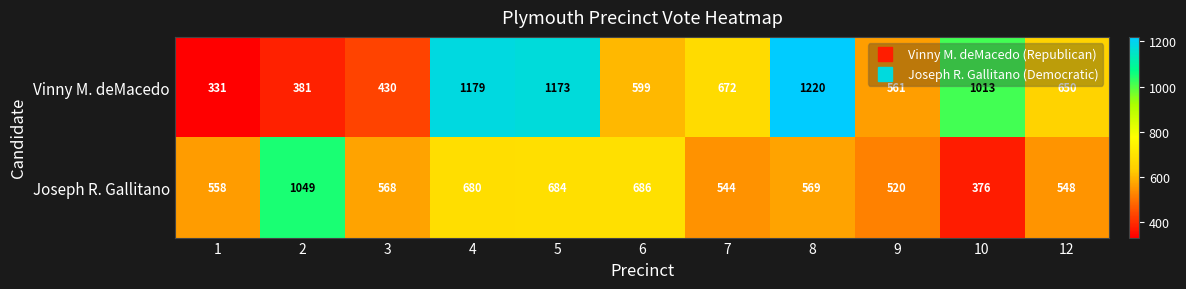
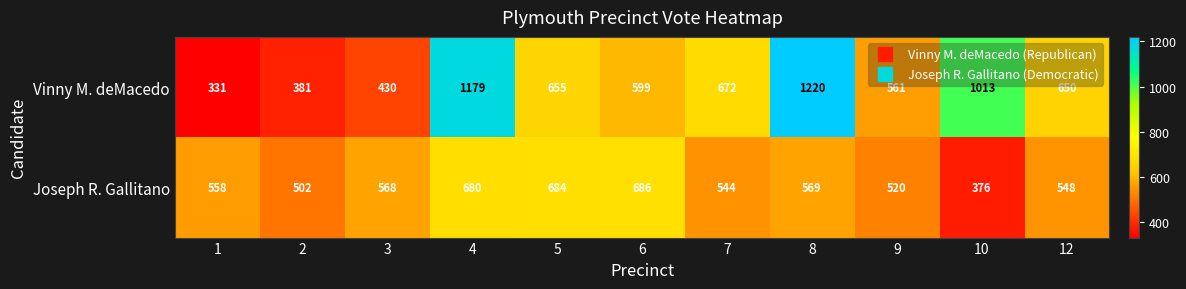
  {
    "Vinny M. deMacedo": {
      "1": 331,
      "2": 381,
      "3": 430,
      "4": 1179,
-     "5": 1173,
+     "5": 655,
      "6": 599,
      "7": 672,
      "8": 1220
    },
    "Joseph R. Gallitano": {
      "1": 558,
-     "2": 1049,
+     "2": 502,
      "3": 568,
      "4": 680,
      "5": 684,
      "6": 686,
      "7": 544,
      "8": 569,
      "9": 520,
      "10": 376,
      "12": 548
    }
  }
